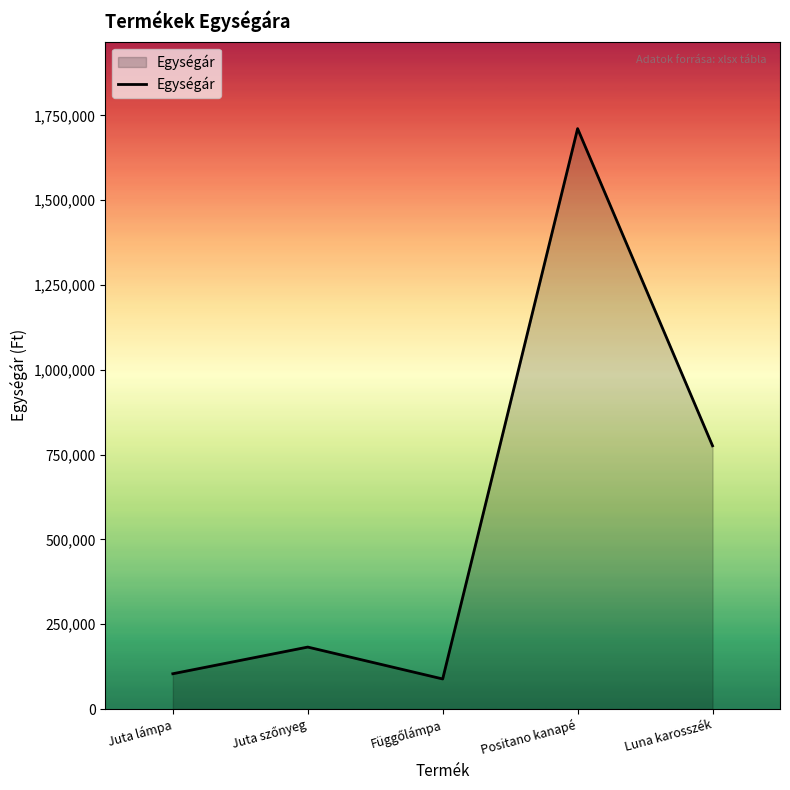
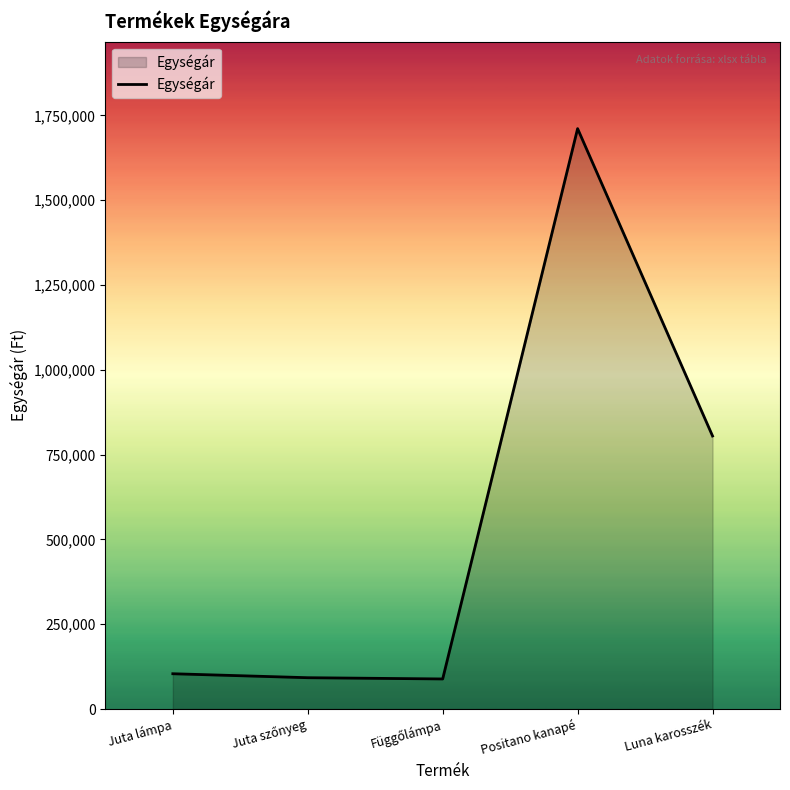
  {
    "Juta lámpa": "100,000",
-   "Juta szőnyeg": "180,000",
+   "Juta szőnyeg": "90,000",
    "Függőlámpa": "90,000",
    "Positano kanapé": "1,710,000",
-   "Luna karosszék": "780,000"
+   "Luna karosszék": "800,000"
  }
